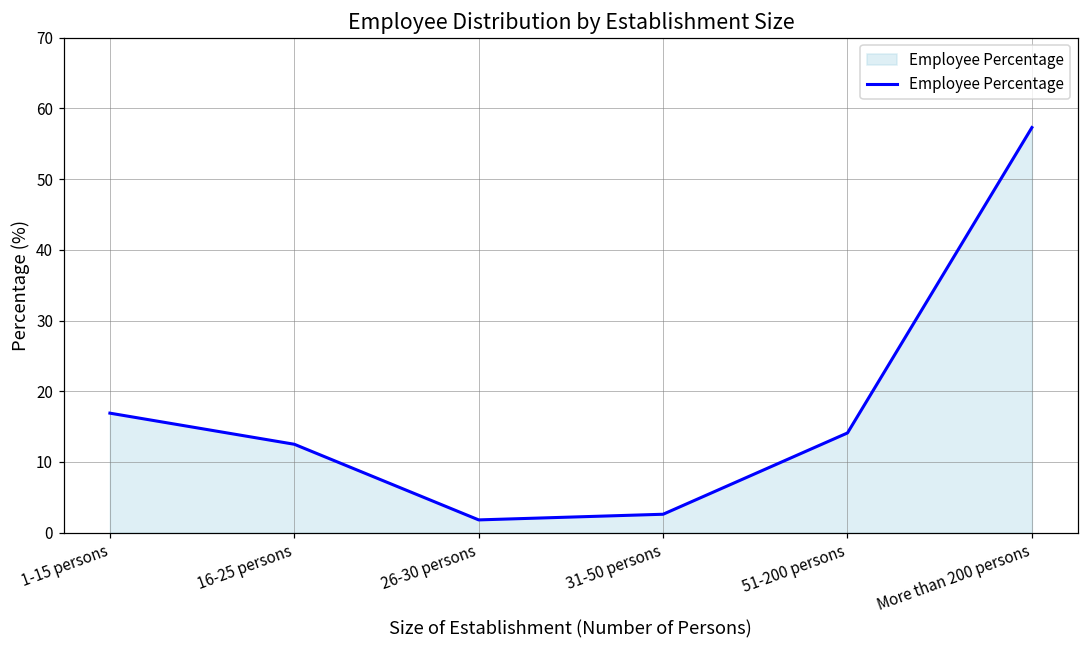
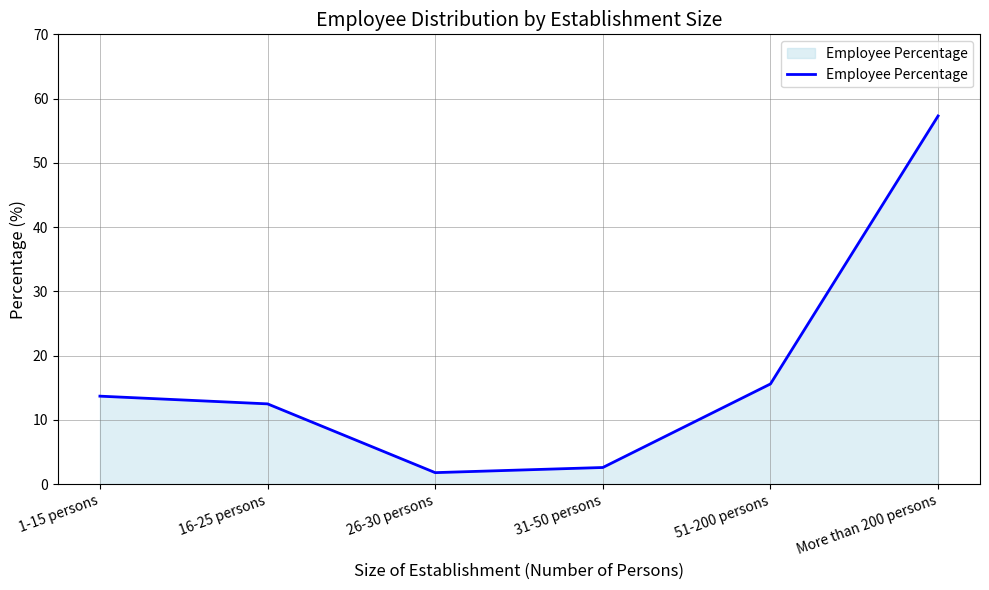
  {
-   "1-15 persons": 17,
+   "1-15 persons": 14,
    "16-25 persons": 13,
    "26-30 persons": 2,
    "31-50 persons": 3,
-   "51-200 persons": 14,
+   "51-200 persons": 16,
    "More than 200 persons": 57
  }
